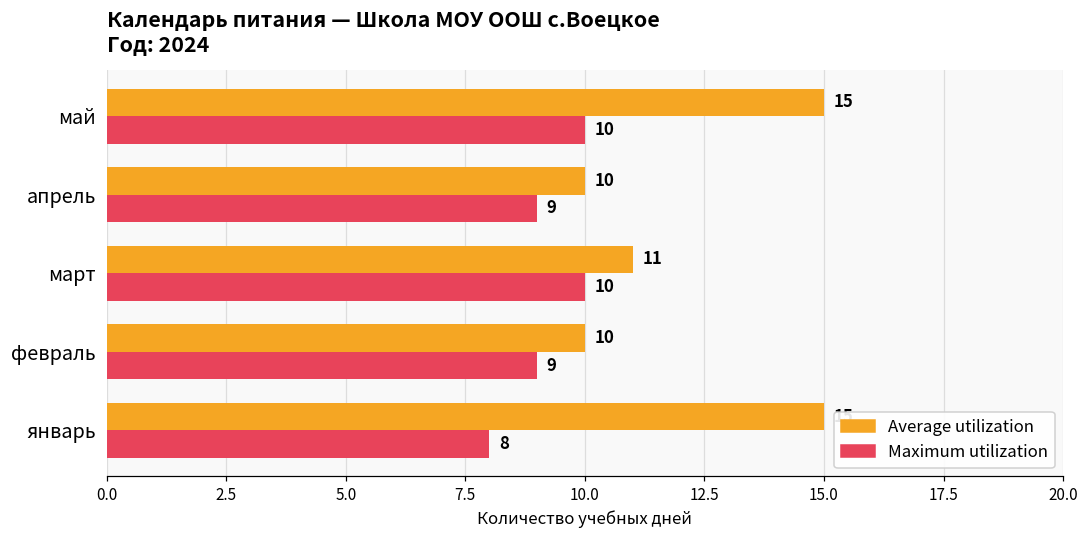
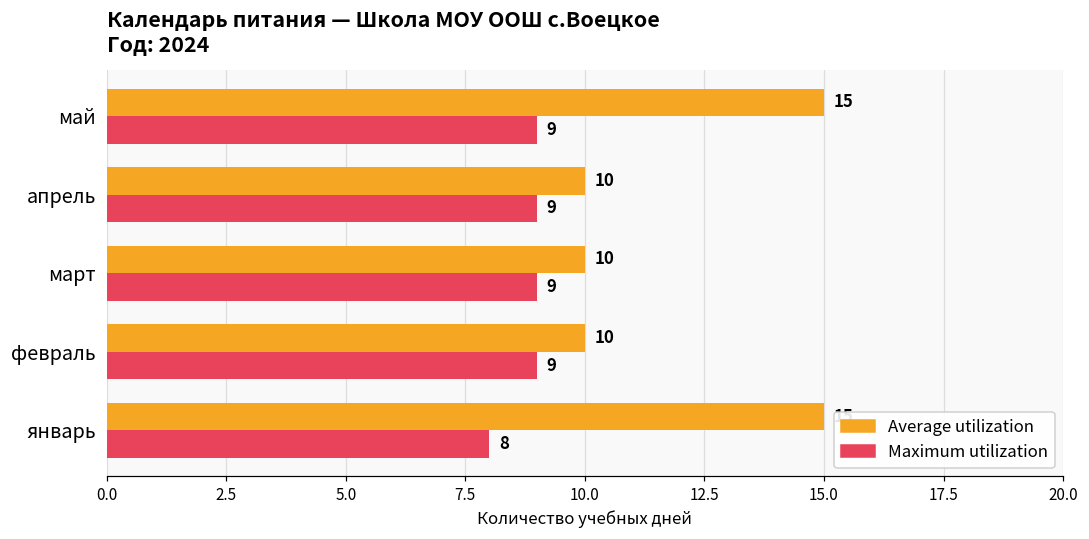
  {
    "Average utilization": {
      "май": 15,
      "апрель": 10,
-     "март": 11,
+     "март": 10,
      "февраль": 10
    },
    "Maximum utilization": {
-     "май": 10,
+     "май": 9,
      "апрель": 9,
-     "март": 10,
+     "март": 9,
      "февраль": 9,
      "январь": 8
    }
  }
